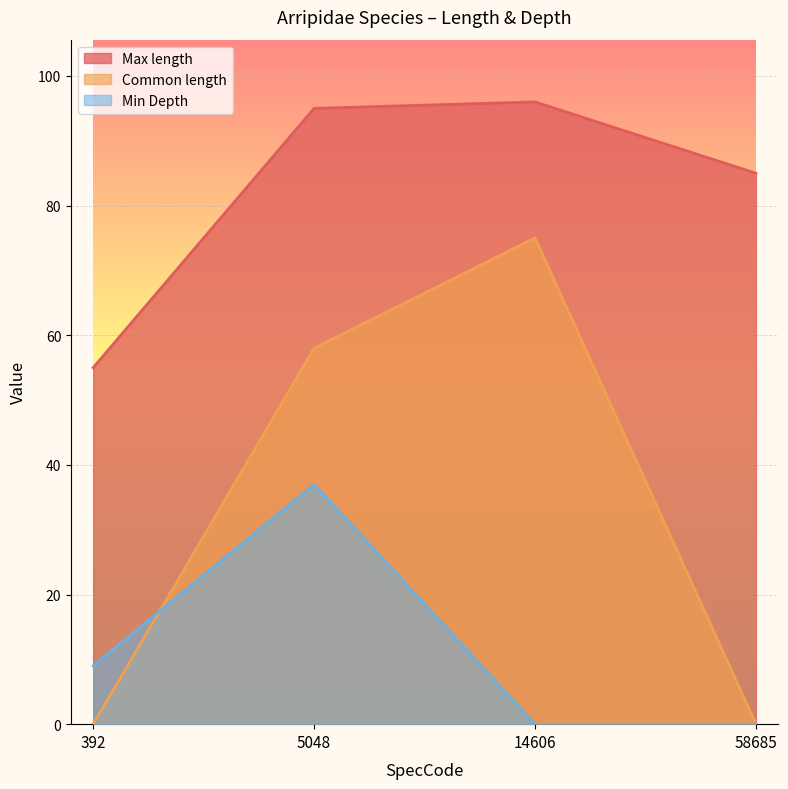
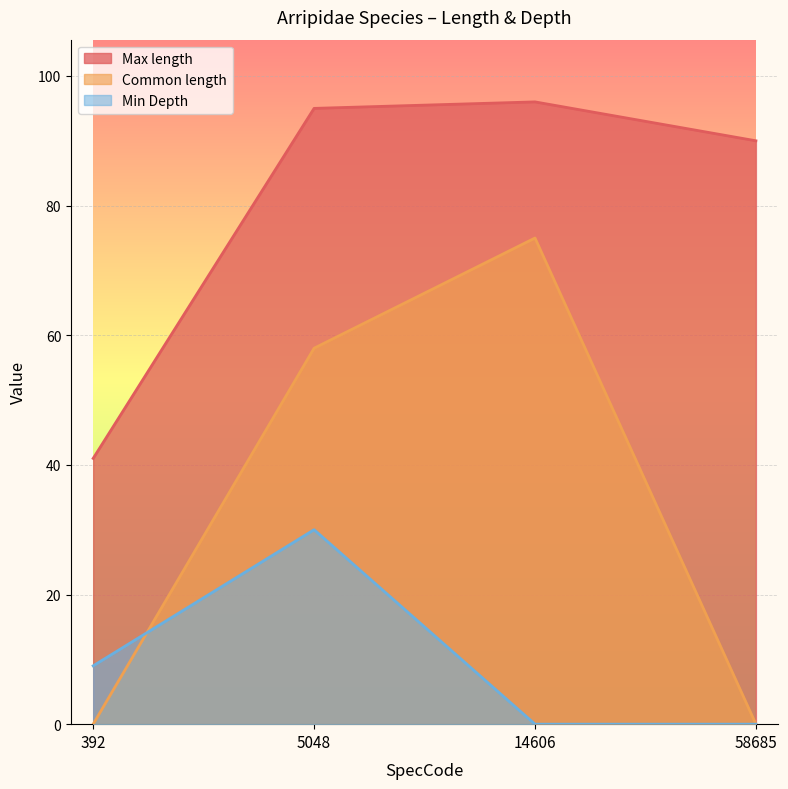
  {
    "Max length": {
-     "392": 55,
+     "392": 41,
      "5048": 95,
      "14606": 96,
-     "58685": 85
+     "58685": 90
    },
    "Common length": {
      "392": 0,
      "5048": 58,
      "14606": 75
    },
    "Min Depth": {
      "392": 9,
-     "5048": 37,
+     "5048": 30,
      "14606": 0
    }
  }
